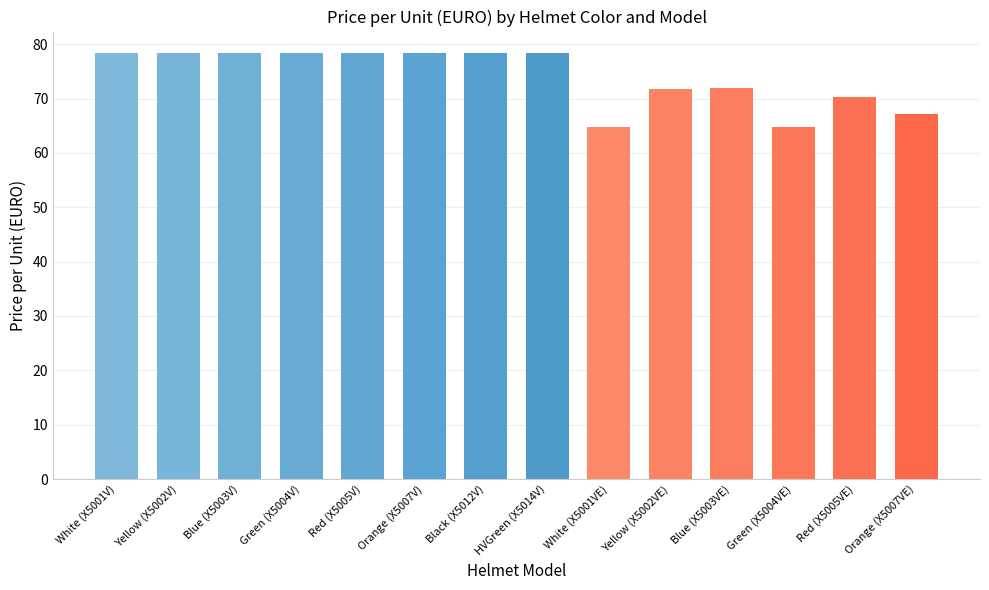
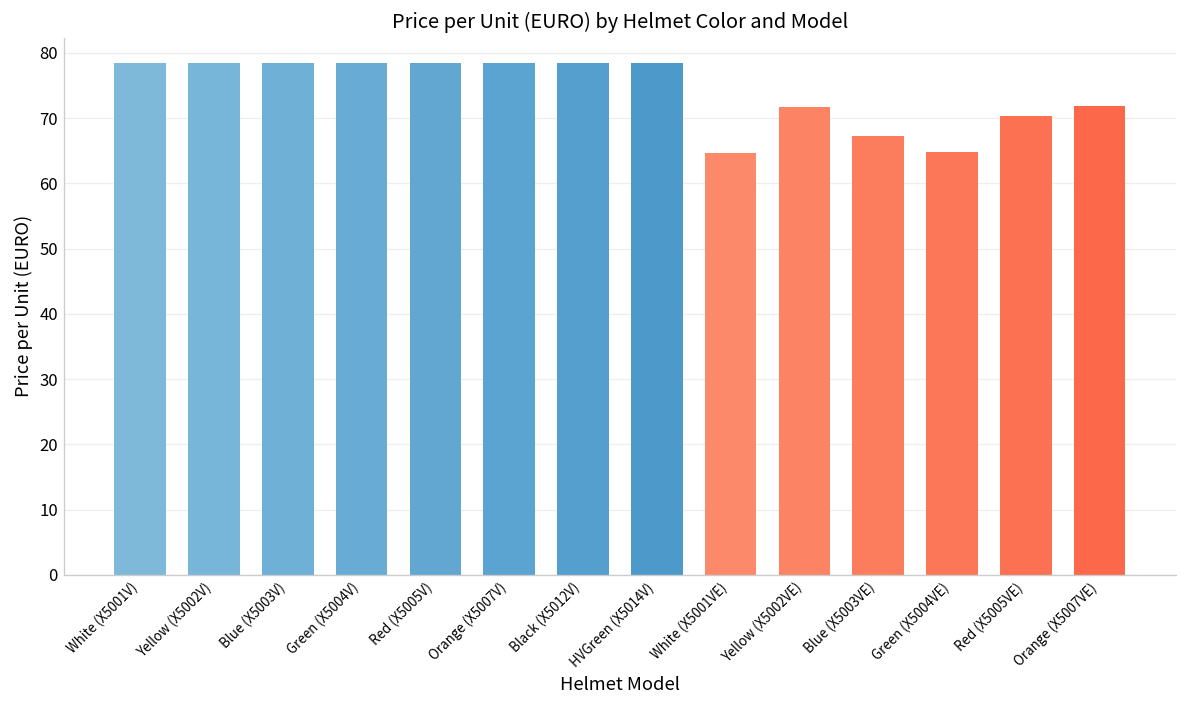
  {
    "White (X5001V)": 78,
    "Yellow (X5002V)": 78,
    "Blue (X5003V)": 78,
    "Green (X5004V)": 78,
    "Red (X5005V)": 78,
    "Orange (X5007V)": 78,
    "Black (X5012V)": 78,
    "HVGreen (X5014V)": 78,
    "White (X5001VE)": 65,
    "Yellow (X5002VE)": 72,
-   "Blue (X5003VE)": 72,
+   "Blue (X5003VE)": 67,
    "Green (X5004VE)": 65,
    "Red (X5005VE)": 70,
-   "Orange (X5007VE)": 67
+   "Orange (X5007VE)": 72
  }
